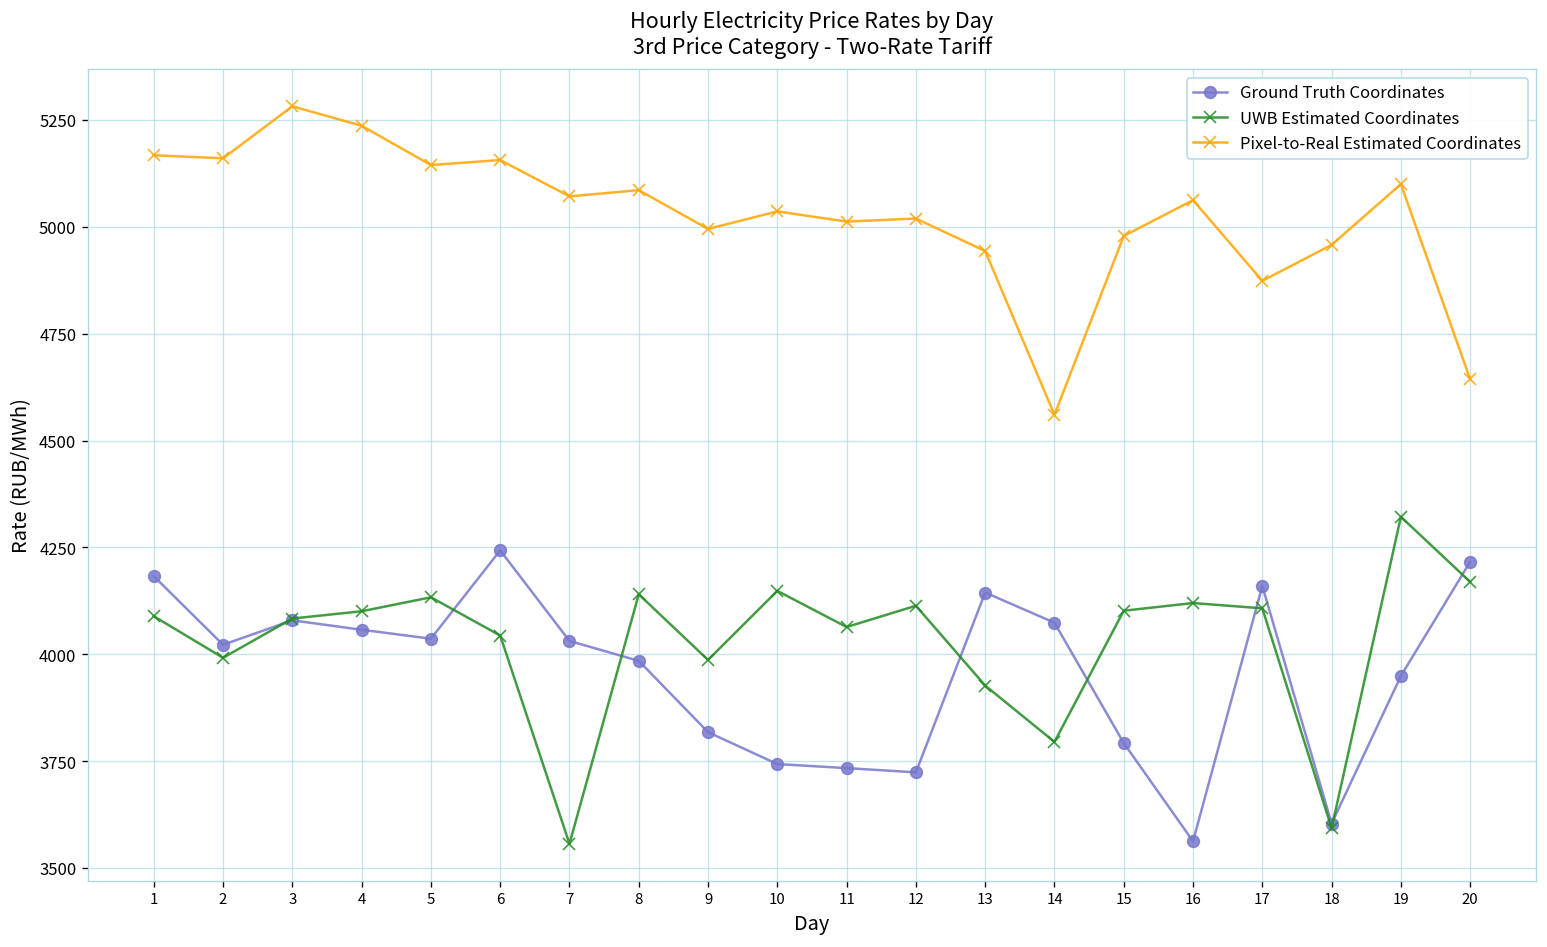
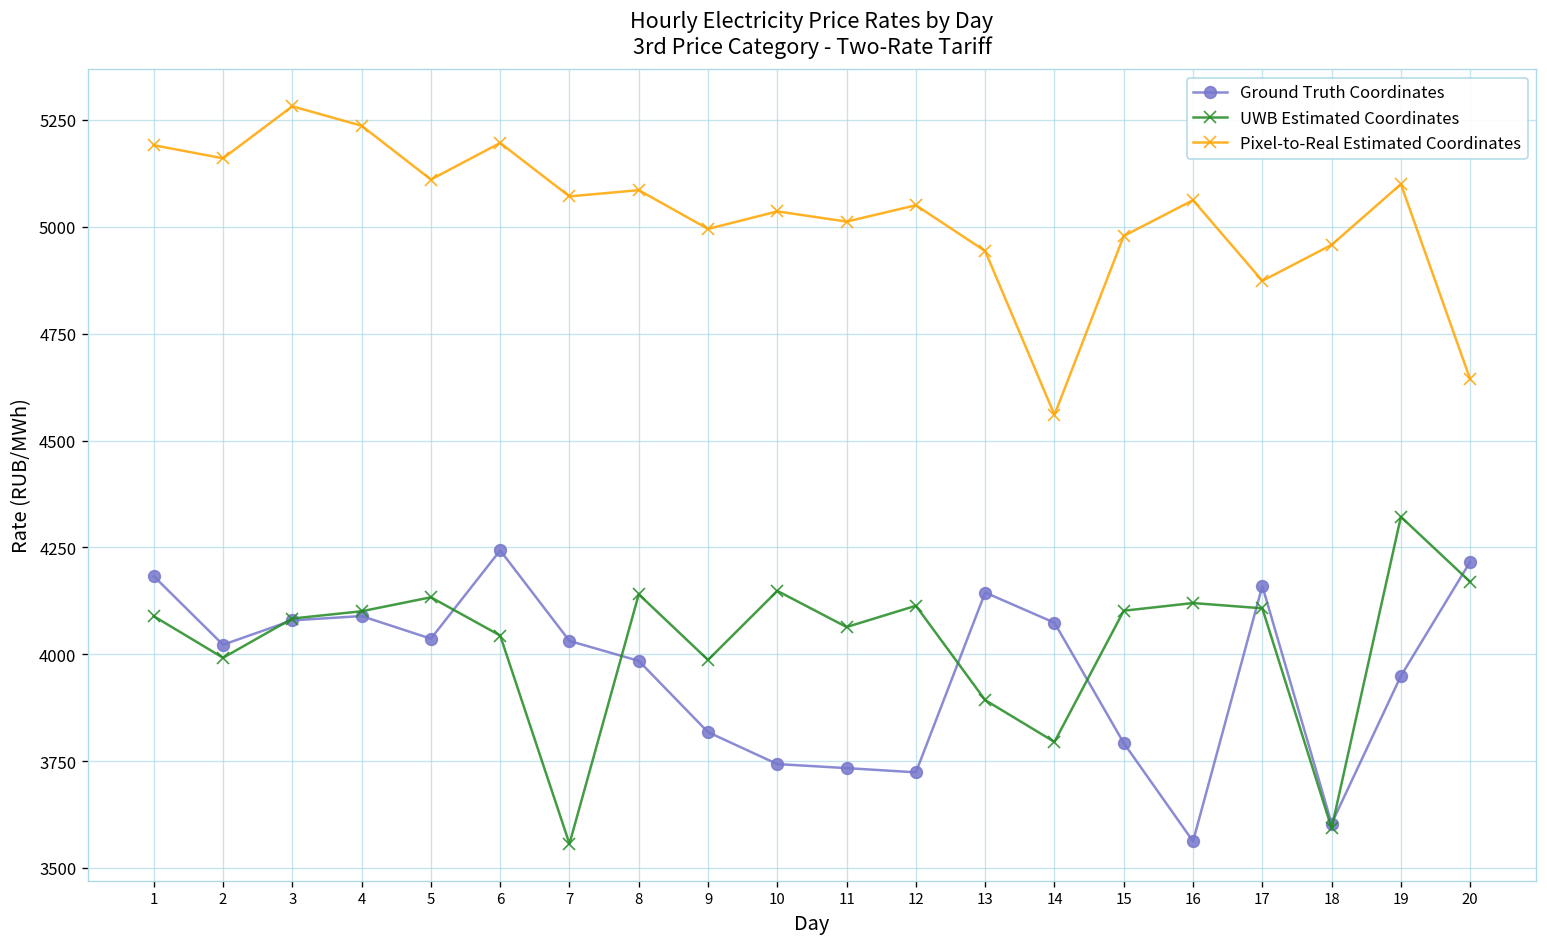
  {
    "Ground Truth Coordinates": {
      "1": 4180,
      "2": 4020,
-     "4": 4060,
+     "4": 4090,
      "5": 4040,
      "6": 4240,
      "7": 4030,
      "8": 3980,
      "9": 3820,
      "10": 3740,
      "11": 3730,
      "12": 3720,
      "13": 4140,
      "14": 4070,
      "15": 3790,
      "16": 3560,
      "17": 4160,
      "18": 3600,
      "19": 3950,
      "20": 4220
    },
    "UWB Estimated Coordinates": {
      "1": 4090,
      "2": 3990,
      "4": 4100,
      "5": 4130,
      "6": 4040,
      "7": 3560,
      "8": 4140,
      "9": 3990,
      "10": 4150,
      "11": 4060,
      "12": 4110,
-     "13": 3930,
+     "13": 3890,
      "14": 3790,
      "15": 4100,
      "16": 4120,
      "17": 4110,
      "18": 3590,
      "19": 4320,
      "20": 4170
    },
    "Pixel-to-Real Estimated Coordinates": {
-     "1": 5170,
+     "1": 5190,
      "2": 5160,
      "3": 5280,
      "4": 5240,
-     "5": 5140,
-     "6": 5160,
+     "5": 5110,
+     "6": 5200,
      "7": 5070,
      "8": 5090,
      "9": 5000,
      "10": 5040,
      "11": 5010,
-     "12": 5020,
+     "12": 5050,
      "13": 4940,
      "14": 4560,
      "15": 4980,
      "16": 5060,
      "17": 4870,
      "18": 4960,
      "19": 5100,
      "20": 4640
    }
  }
